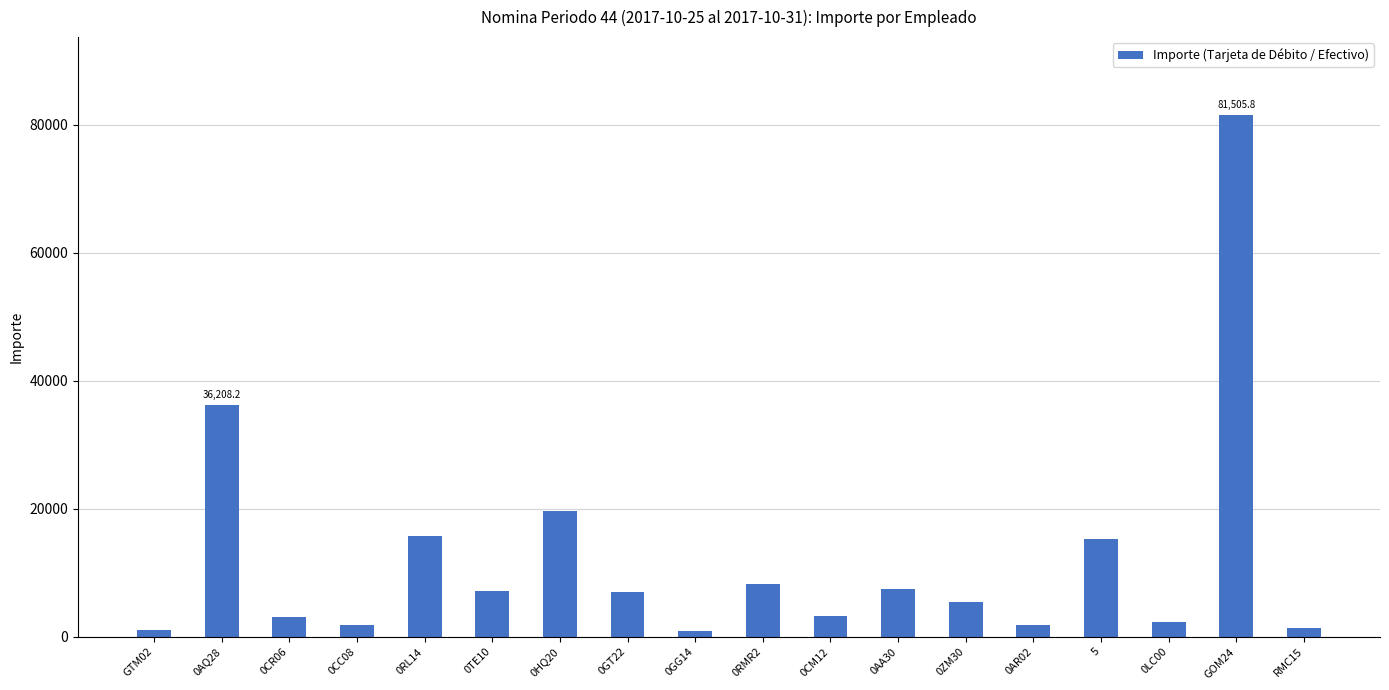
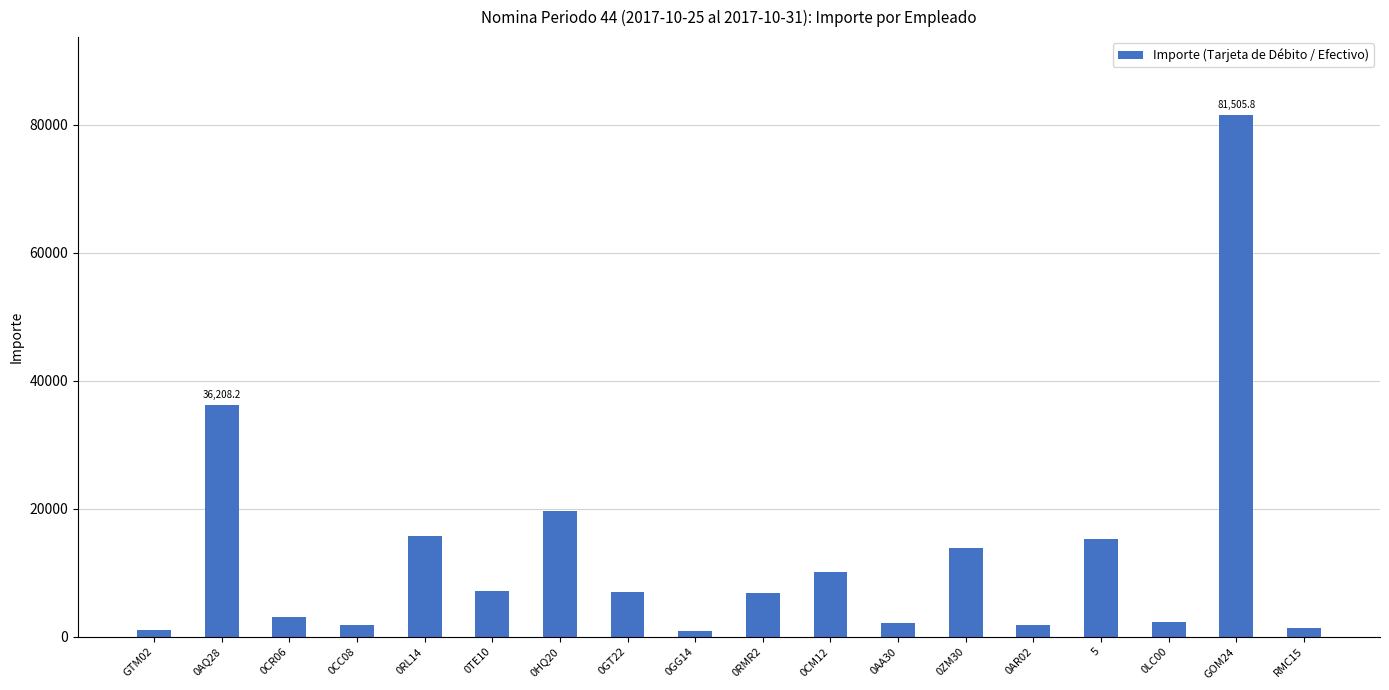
  {
    "GTM02": 1000,
    "0CR06": 3000,
    "0CC08": 2000,
    "0RL14": 16000,
    "0TE10": 7000,
    "0HQ20": 20000,
    "0GT22": 7000,
    "0GG14": 1000,
-   "0RMR2": 8000,
-   "0CM12": 3000,
-   "0AA30": 7000,
-   "0ZM30": 5000,
+   "0RMR2": 7000,
+   "0CM12": 10000,
+   "0AA30": 2000,
+   "0ZM30": 14000,
    "0AR02": 2000,
    "5": 15000,
    "0LC00": 2000,
    "RMC15": 1000
  }
